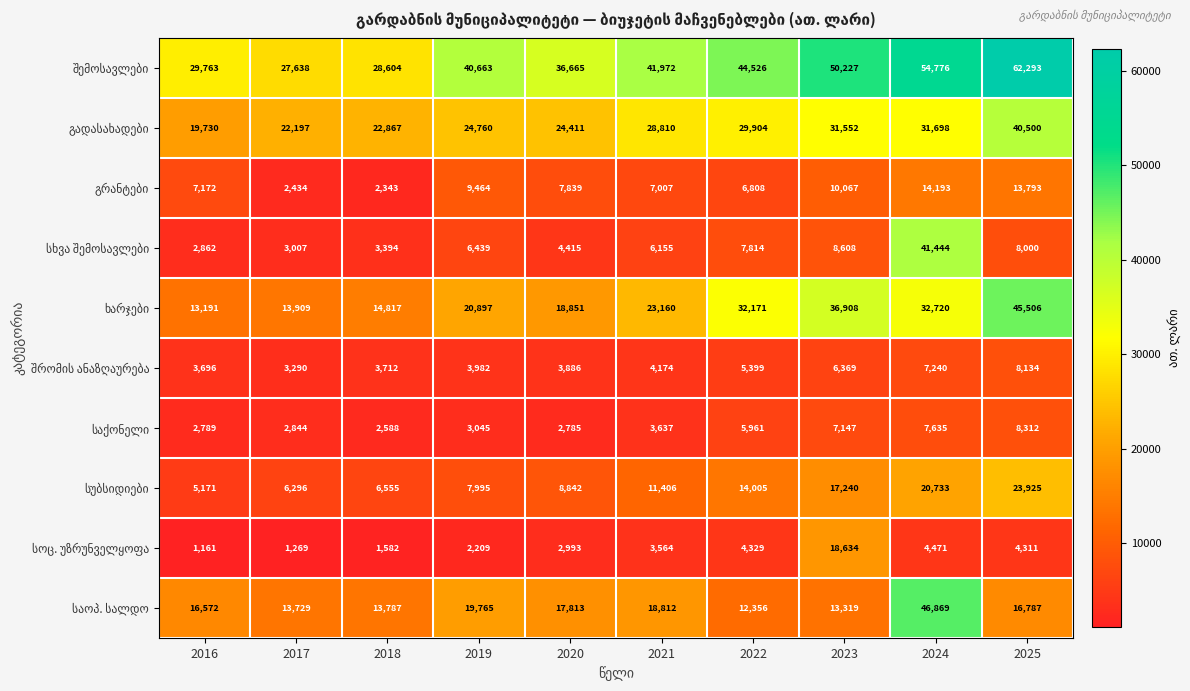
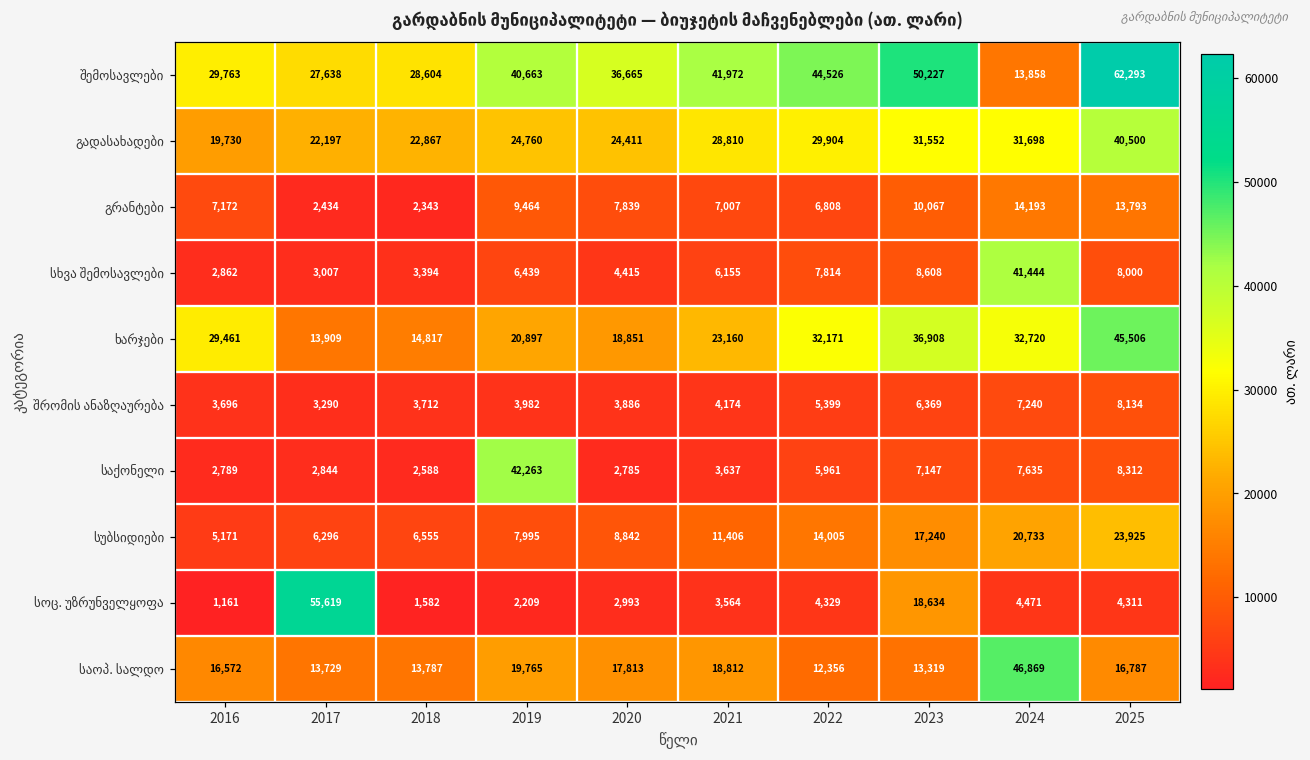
  {
    "შემოსავლები": {
      "2016": "29,763",
      "2017": "27,638",
      "2018": "28,604",
      "2019": "40,663",
      "2020": "36,665",
      "2021": "41,972",
      "2022": "44,526",
      "2023": "50,227",
-     "2024": "54,776",
+     "2024": "13,858",
      "2025": "62,293"
    },
    "გადასახადები": {
      "2016": "19,730",
      "2017": "22,197",
      "2018": "22,867",
      "2019": "24,760",
      "2020": "24,411",
      "2021": "28,810",
      "2022": "29,904",
      "2023": "31,552",
      "2024": "31,698",
      "2025": "40,500"
    },
    "გრანტები": {
      "2016": "7,172",
      "2017": "2,434",
      "2018": "2,343",
      "2019": "9,464",
      "2020": "7,839",
      "2021": "7,007",
      "2022": "6,808",
      "2023": "10,067",
      "2024": "14,193",
      "2025": "13,793"
    },
    "სხვა შემოსავლები": {
      "2016": "2,862",
      "2017": "3,007",
      "2018": "3,394",
      "2019": "6,439",
      "2020": "4,415",
      "2021": "6,155",
      "2022": "7,814",
      "2023": "8,608",
      "2024": "41,444",
      "2025": "8,000"
    },
    "ხარჯები": {
-     "2016": "13,191",
+     "2016": "29,461",
      "2017": "13,909",
      "2018": "14,817",
      "2019": "20,897",
      "2020": "18,851",
      "2021": "23,160",
      "2022": "32,171",
      "2023": "36,908",
      "2024": "32,720",
      "2025": "45,506"
    },
    "შრომის ანაზღაურება": {
      "2016": "3,696",
      "2017": "3,290",
      "2018": "3,712",
      "2019": "3,982",
      "2020": "3,886",
      "2021": "4,174",
      "2022": "5,399",
      "2023": "6,369",
      "2024": "7,240",
      "2025": "8,134"
    },
    "საქონელი": {
      "2016": "2,789",
      "2017": "2,844",
      "2018": "2,588",
-     "2019": "3,045",
+     "2019": "42,263",
      "2020": "2,785",
      "2021": "3,637",
      "2022": "5,961",
      "2023": "7,147",
      "2024": "7,635",
      "2025": "8,312"
    },
    "სუბსიდიები": {
      "2016": "5,171",
      "2017": "6,296",
      "2018": "6,555",
      "2019": "7,995",
      "2020": "8,842",
      "2021": "11,406",
      "2022": "14,005",
      "2023": "17,240",
      "2024": "20,733",
      "2025": "23,925"
    },
    "სოც. უზრუნველყოფა": {
      "2016": "1,161",
-     "2017": "1,269",
+     "2017": "55,619",
      "2018": "1,582",
      "2019": "2,209",
      "2020": "2,993",
      "2021": "3,564",
      "2022": "4,329",
      "2023": "18,634",
      "2024": "4,471",
      "2025": "4,311"
    },
    "საოპ. სალდო": {
      "2016": "16,572",
      "2017": "13,729",
      "2018": "13,787",
      "2019": "19,765",
      "2020": "17,813",
      "2021": "18,812",
      "2022": "12,356",
      "2023": "13,319",
      "2024": "46,869",
      "2025": "16,787"
    }
  }
